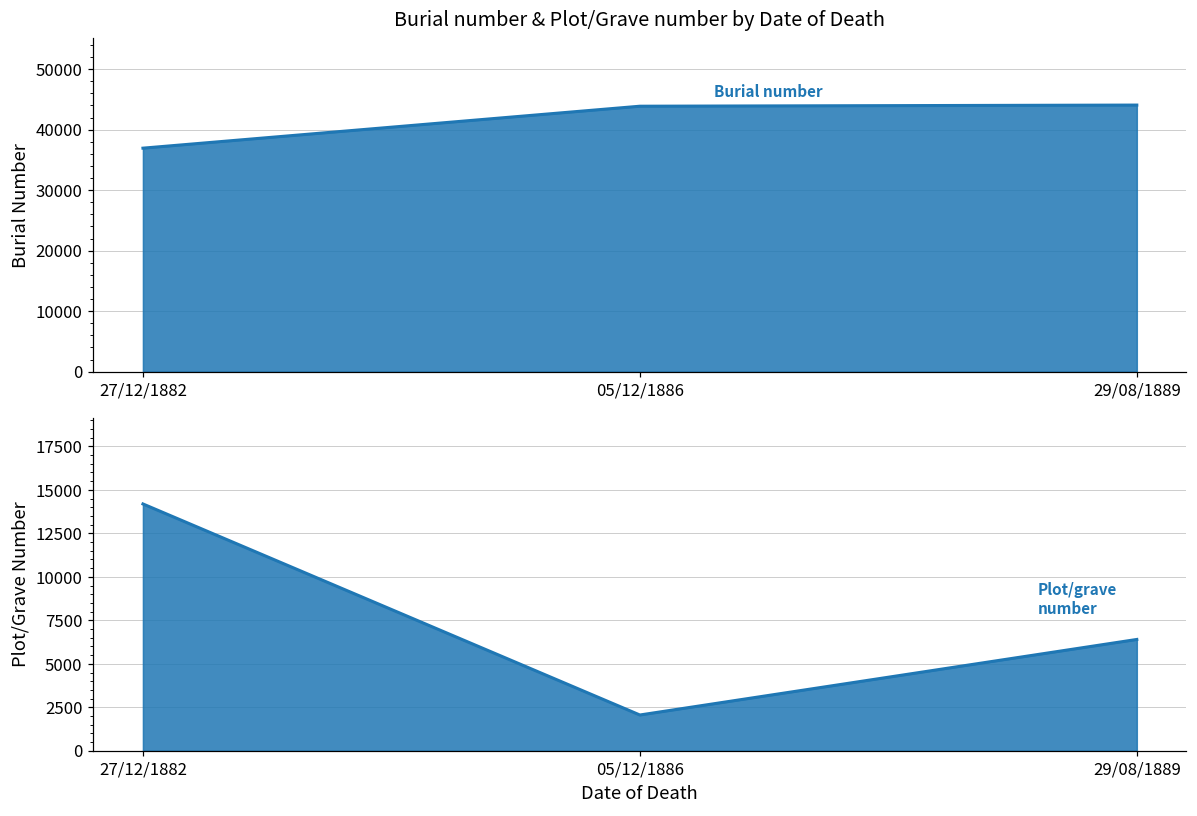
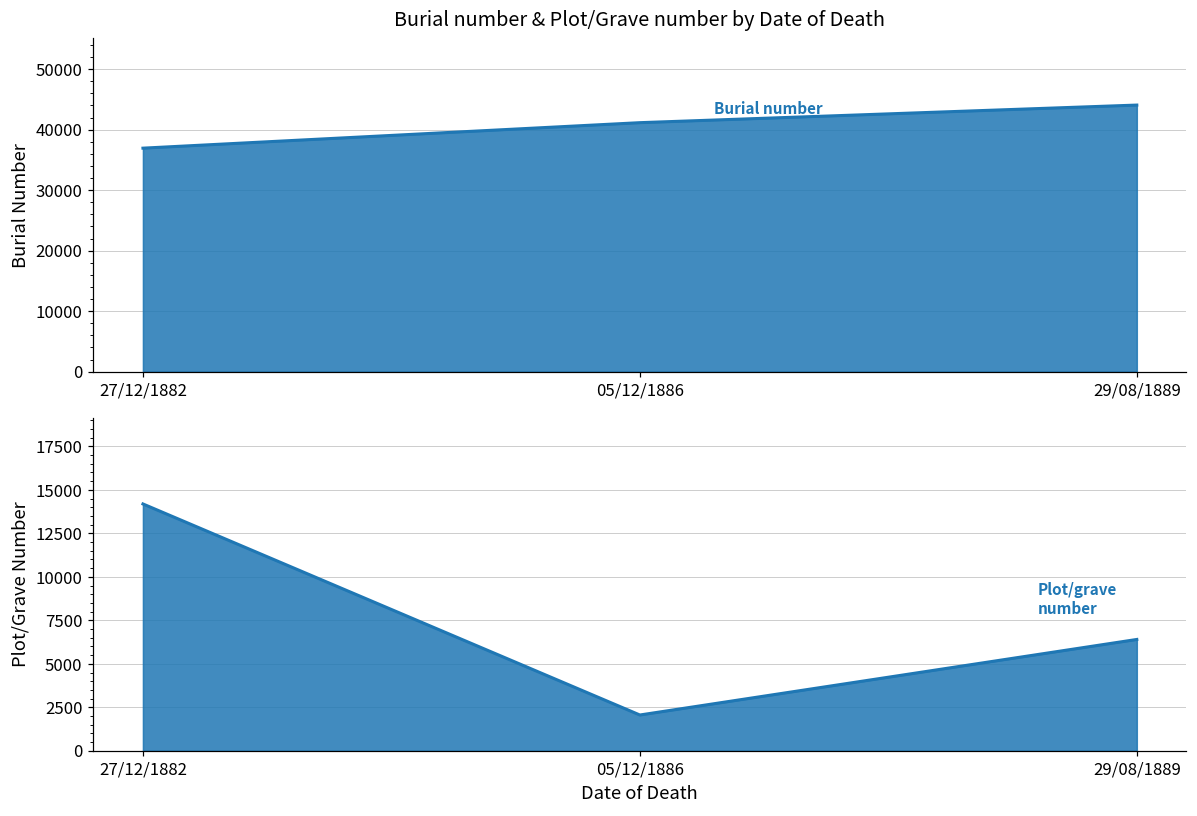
  {
    "Burial number & Plot/Grave number by Date of Death": {
      "27/12/1882": 37000,
-     "05/12/1886": 44000,
+     "05/12/1886": 41000,
      "29/08/1889": 44000
    }
  }
